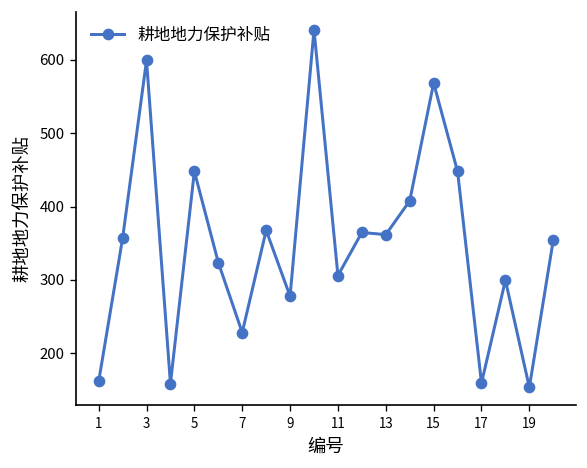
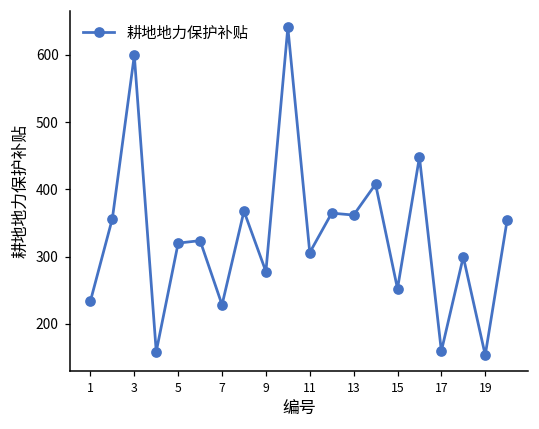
  {
-   "1": 160,
+   "1": 230,
    "3": 600,
-   "5": 450,
+   "5": 320,
    "7": 230,
    "9": 280,
    "11": 310,
    "13": 360,
-   "15": 570,
+   "15": 250,
    "17": 160,
    "19": 150
  }
